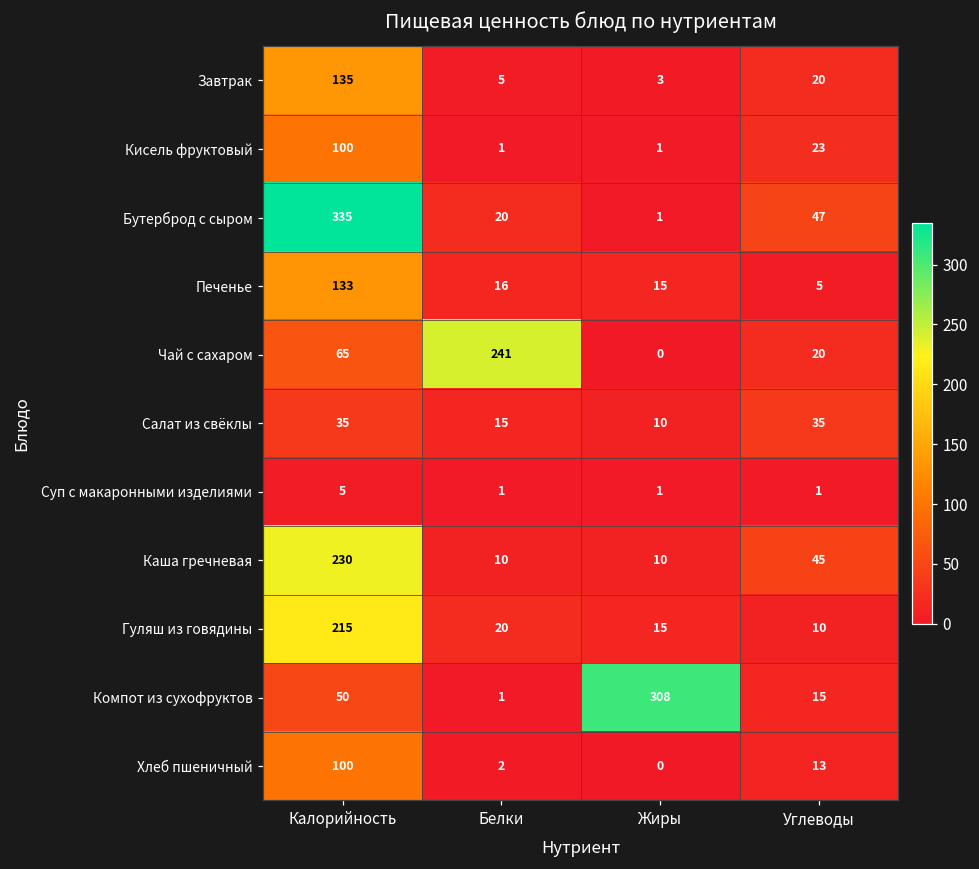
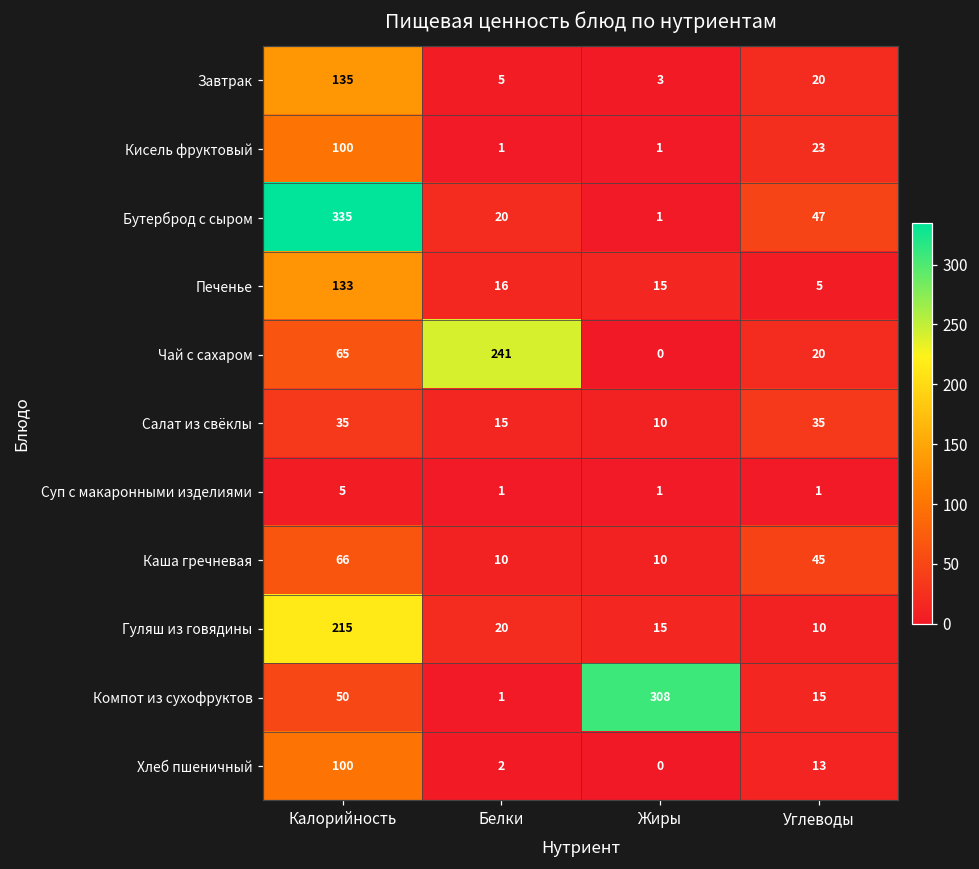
  {
    "Завтрак": {
      "Калорийность": 135,
      "Белки": 5,
      "Жиры": 3,
      "Углеводы": 20
    },
    "Кисель фруктовый": {
      "Калорийность": 100,
      "Белки": 1,
      "Жиры": 1,
      "Углеводы": 23
    },
    "Бутерброд с сыром": {
      "Калорийность": 335,
      "Белки": 20,
      "Жиры": 1,
      "Углеводы": 47
    },
    "Печенье": {
      "Калорийность": 133,
      "Белки": 16,
      "Жиры": 15,
      "Углеводы": 5
    },
    "Чай с сахаром": {
      "Калорийность": 65,
      "Белки": 241,
      "Жиры": 0,
      "Углеводы": 20
    },
    "Салат из свёклы": {
      "Калорийность": 35,
      "Белки": 15,
      "Жиры": 10,
      "Углеводы": 35
    },
    "Суп с макаронными изделиями": {
      "Калорийность": 5,
      "Белки": 1,
      "Жиры": 1,
      "Углеводы": 1
    },
    "Каша гречневая": {
-     "Калорийность": 230,
+     "Калорийность": 66,
      "Белки": 10,
      "Жиры": 10,
      "Углеводы": 45
    },
    "Гуляш из говядины": {
      "Калорийность": 215,
      "Белки": 20,
      "Жиры": 15,
      "Углеводы": 10
    },
    "Компот из сухофруктов": {
      "Калорийность": 50,
      "Белки": 1,
      "Жиры": 308,
      "Углеводы": 15
    },
    "Хлеб пшеничный": {
      "Калорийность": 100,
      "Белки": 2,
      "Жиры": 0,
      "Углеводы": 13
    }
  }
